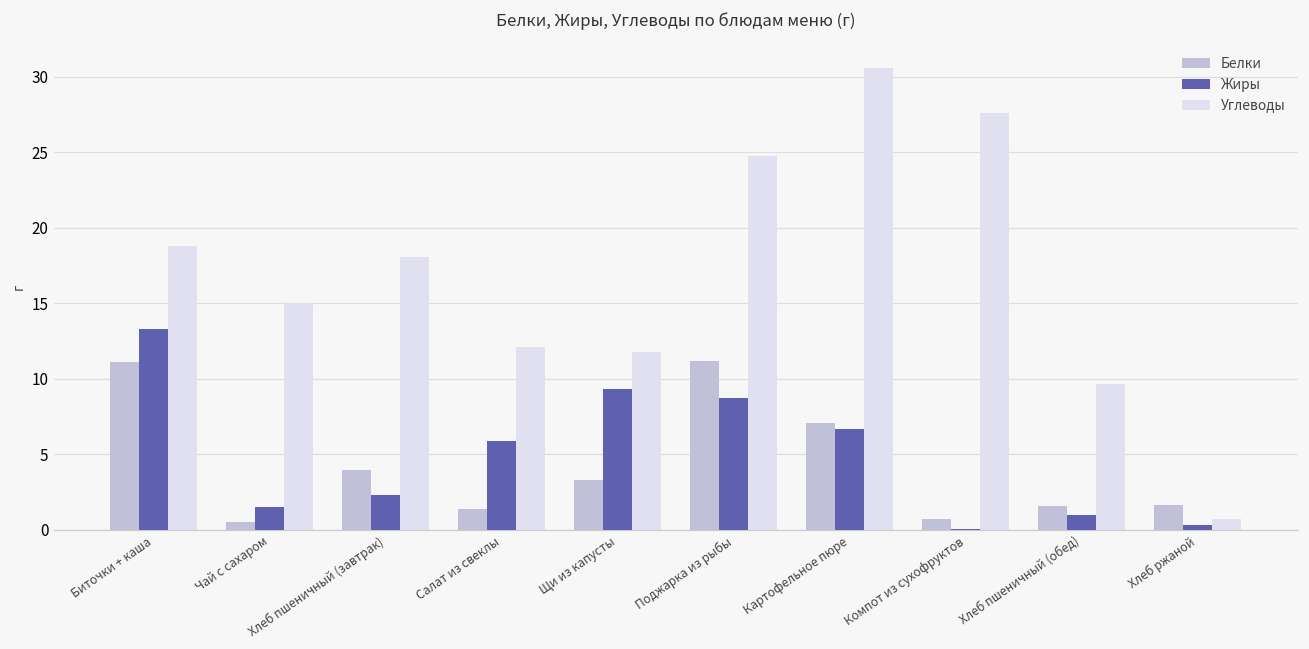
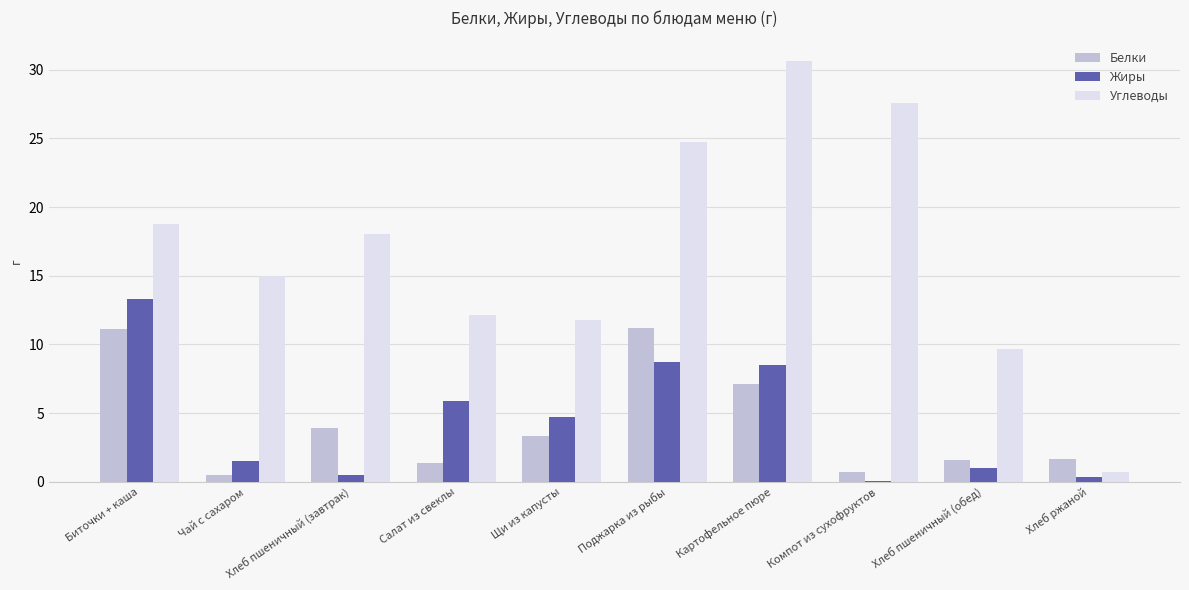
  {
    "Жиры": {
      "Биточки + каша": 13.3,
      "Чай с сахаром": 1.5,
-     "Хлеб пшеничный (завтрак)": 2.3,
+     "Хлеб пшеничный (завтрак)": 0.5,
      "Салат из свеклы": 5.9,
-     "Щи из капусты": 9.3,
+     "Щи из капусты": 4.7,
      "Поджарка из рыбы": 8.7,
-     "Картофельное пюре": 6.7,
+     "Картофельное пюре": 8.5,
      "Хлеб пшеничный (обед)": 1.0,
      "Хлеб ржаной": 0.3
    }
  }
